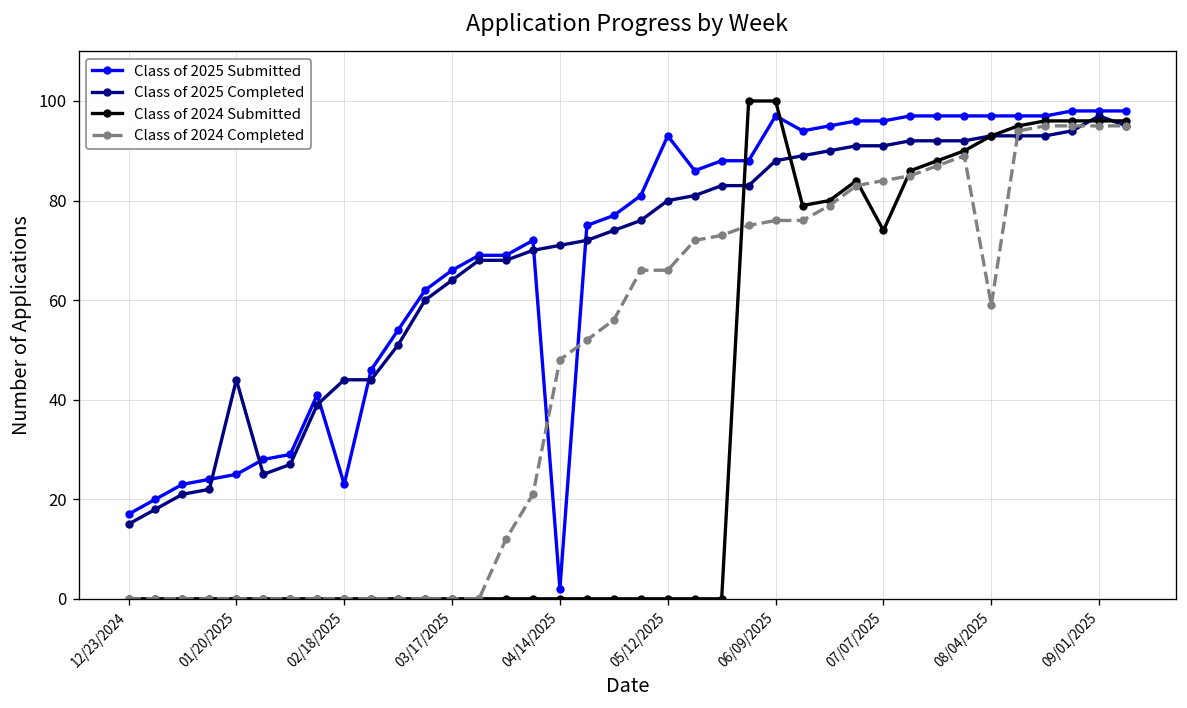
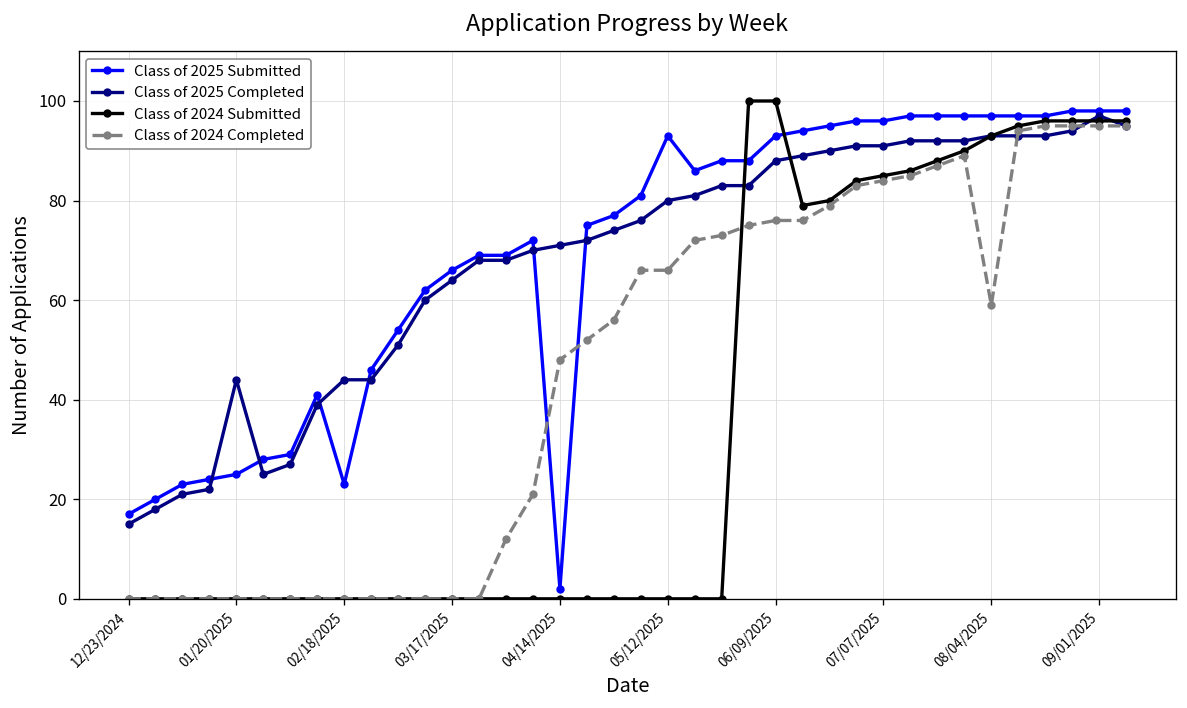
  {
    "Class of 2025 Submitted": {
      "12/23/2024": 17,
      "01/20/2025": 25,
      "02/18/2025": 23,
      "03/17/2025": 66,
      "04/14/2025": 2,
      "05/12/2025": 93,
-     "06/09/2025": 97,
+     "06/09/2025": 93,
      "07/07/2025": 96,
      "08/04/2025": 97,
      "09/01/2025": 98
    },
    "Class of 2025 Completed": {
      "12/23/2024": 15,
      "01/20/2025": 44,
      "02/18/2025": 44,
      "03/17/2025": 64,
      "04/14/2025": 71,
      "05/12/2025": 80,
      "06/09/2025": 88,
      "07/07/2025": 91,
      "09/01/2025": 97
    },
    "Class of 2024 Submitted": {
      "04/14/2025": 0,
      "05/12/2025": 0,
      "06/09/2025": 100,
-     "07/07/2025": 74,
+     "07/07/2025": 85,
      "09/01/2025": 96
    },
    "Class of 2024 Completed": {
      "04/14/2025": 48,
      "05/12/2025": 66,
      "06/09/2025": 76,
      "07/07/2025": 84,
      "08/04/2025": 59,
      "09/01/2025": 95
    }
  }
